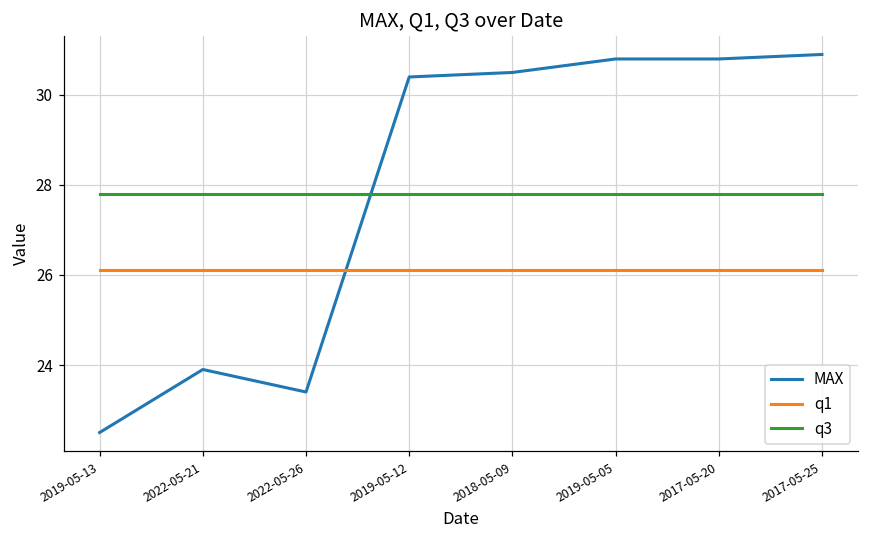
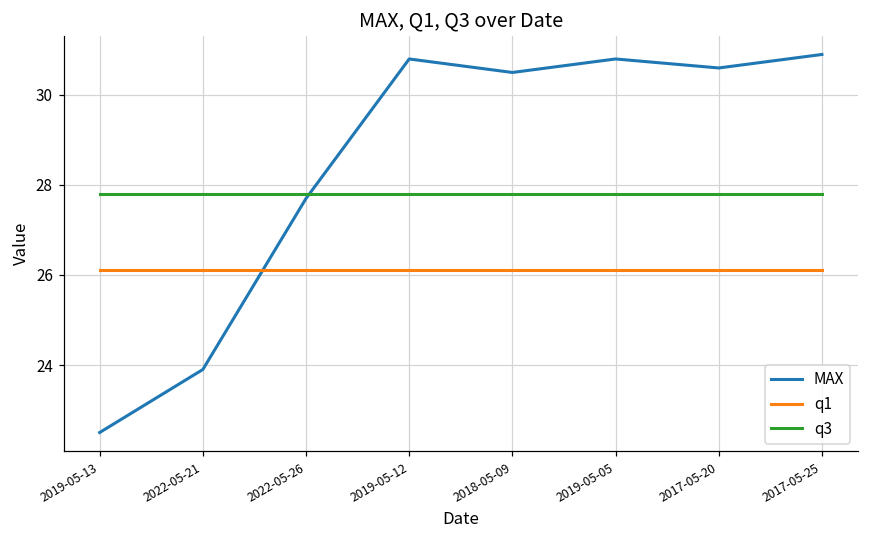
  {
    "MAX": {
      "2019-05-13": 22.5,
      "2022-05-21": 23.9,
-     "2022-05-26": 23.4,
-     "2019-05-12": 30.4,
+     "2022-05-26": 27.7,
+     "2019-05-12": 30.8,
      "2018-05-09": 30.5,
      "2019-05-05": 30.8,
-     "2017-05-20": 30.8,
+     "2017-05-20": 30.6,
      "2017-05-25": 30.9
    },
    "q1": {
      "2019-05-13": 26.1,
      "2022-05-21": 26.1,
      "2022-05-26": 26.1,
      "2019-05-12": 26.1,
      "2018-05-09": 26.1,
      "2019-05-05": 26.1,
      "2017-05-20": 26.1,
      "2017-05-25": 26.1
    },
    "q3": {
      "2019-05-13": 27.8,
      "2022-05-21": 27.8,
      "2022-05-26": 27.8,
      "2019-05-12": 27.8,
      "2018-05-09": 27.8,
      "2019-05-05": 27.8,
      "2017-05-20": 27.8,
      "2017-05-25": 27.8
    }
  }
